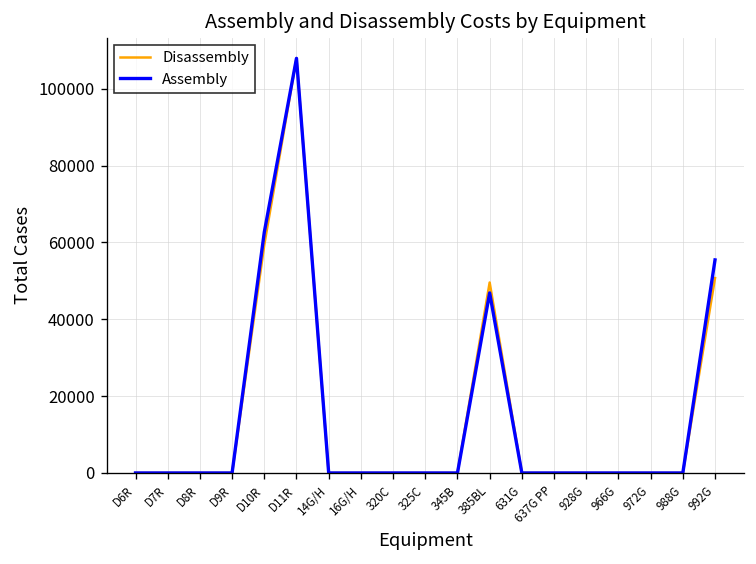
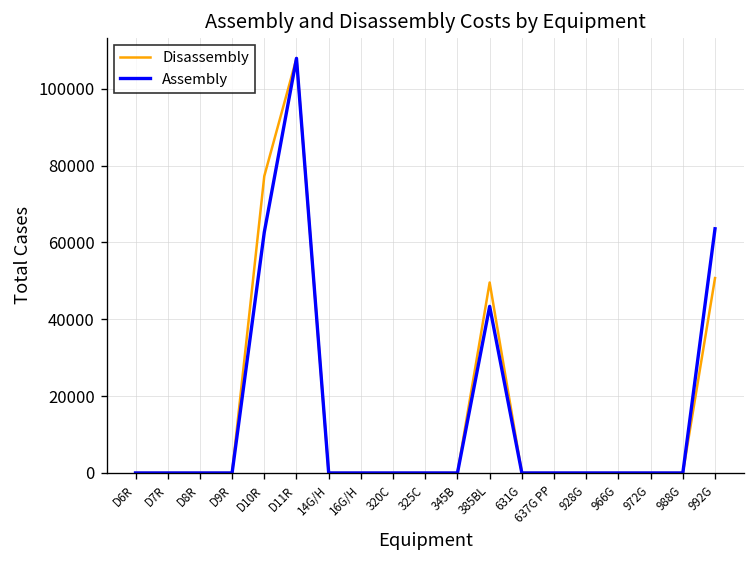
  {
    "Disassembly": {
-     "D10R": 59000,
+     "D10R": 77000,
      "385BL": 50000,
      "992G": 51000
    },
    "Assembly": {
      "D10R": 63000,
-     "385BL": 47000,
-     "992G": 55000
+     "385BL": 43000,
+     "992G": 64000
    }
  }
